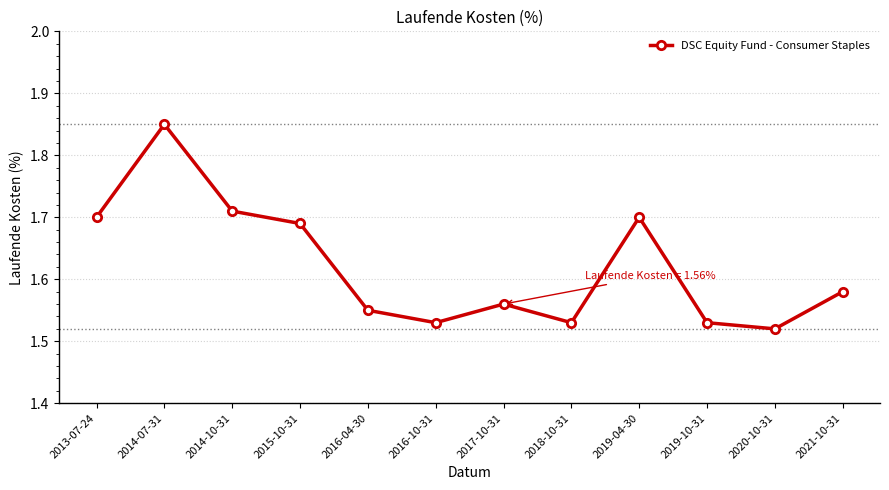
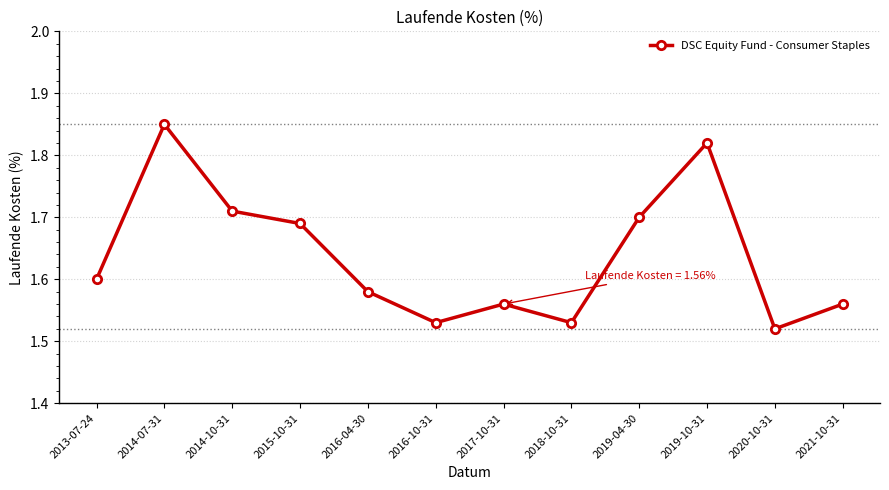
  {
-   "2013-07-24": 1.7,
+   "2013-07-24": 1.6,
    "2014-07-31": 1.85,
    "2014-10-31": 1.71,
    "2015-10-31": 1.69,
-   "2016-04-30": 1.55,
+   "2016-04-30": 1.58,
    "2016-10-31": 1.53,
    "2018-10-31": 1.53,
    "2019-04-30": 1.70,
-   "2019-10-31": 1.53,
+   "2019-10-31": 1.82,
    "2020-10-31": 1.52,
-   "2021-10-31": 1.58
+   "2021-10-31": 1.56
  }
